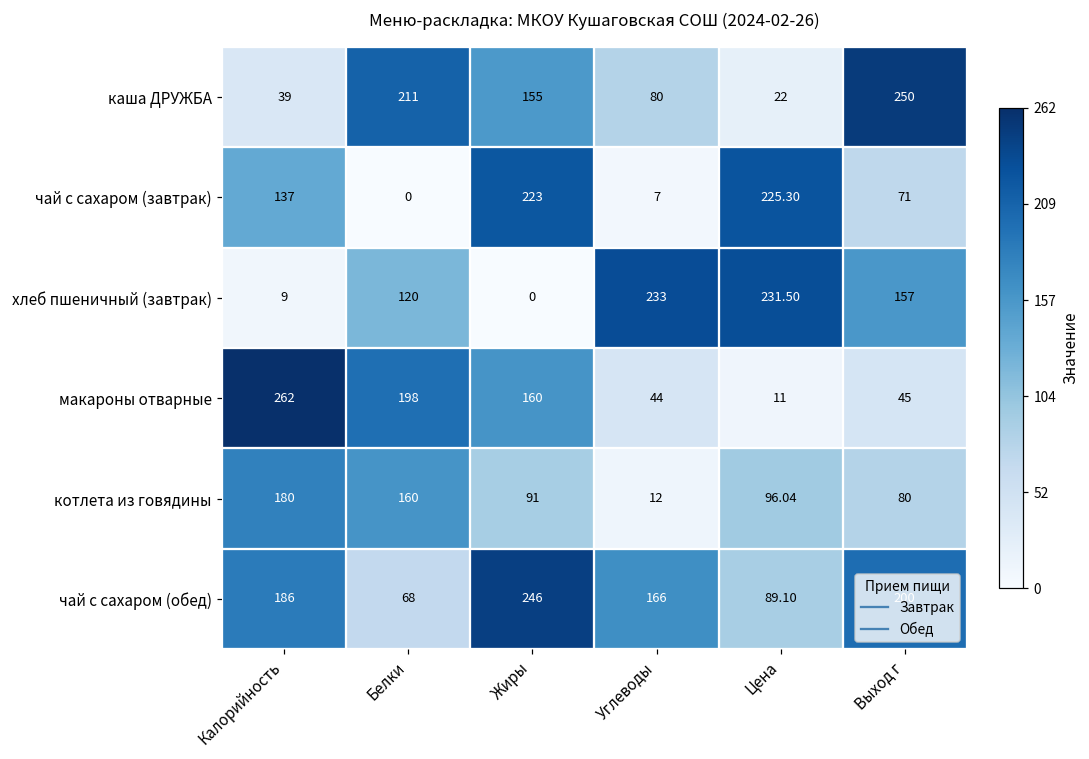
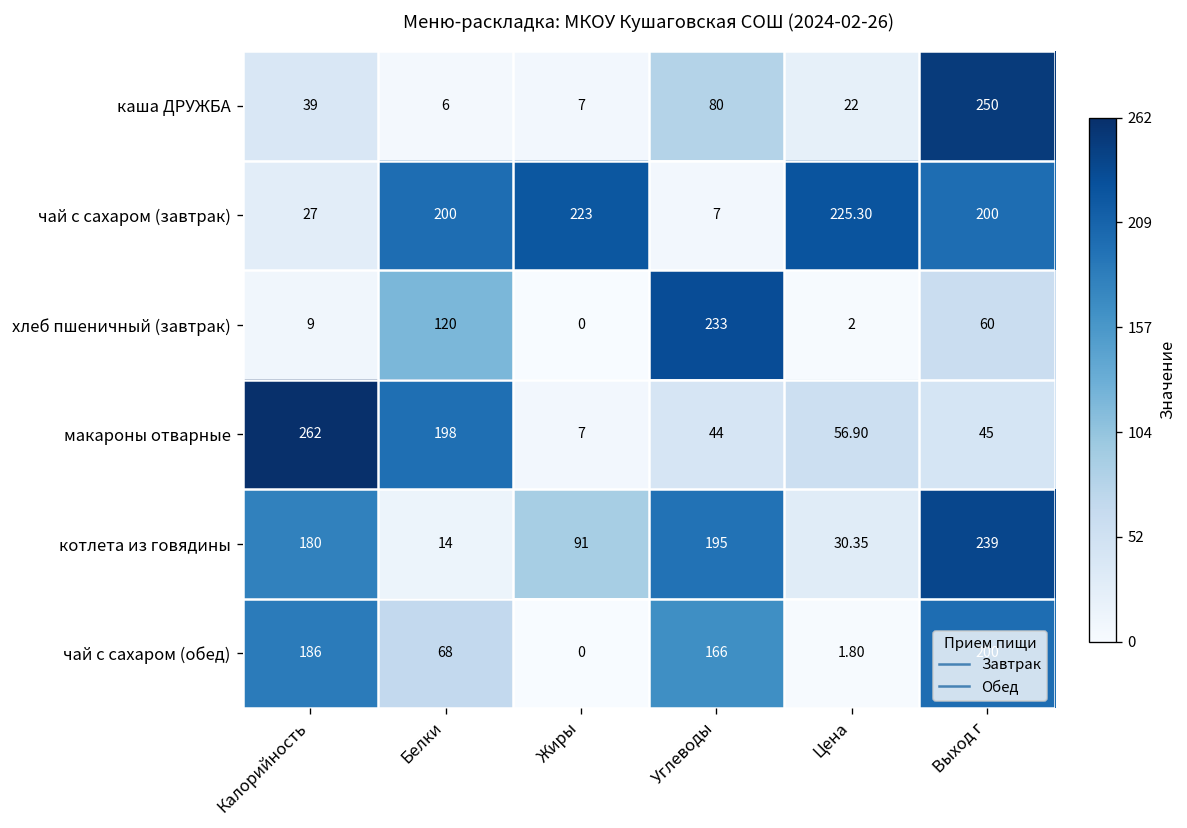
  {
    "каша ДРУЖБА": {
      "Калорийность": 39,
-     "Белки": 211,
-     "Жиры": 155,
+     "Белки": 6,
+     "Жиры": 7,
      "Углеводы": 80,
      "Цена": 22,
      "Выход г": 250
    },
    "чай с сахаром (завтрак)": {
-     "Калорийность": 137,
-     "Белки": 0,
+     "Калорийность": 27,
+     "Белки": 200,
      "Жиры": 223,
      "Углеводы": 7,
      "Цена": 225.30,
-     "Выход г": 71
+     "Выход г": 200
    },
    "хлеб пшеничный (завтрак)": {
      "Калорийность": 9,
      "Белки": 120,
      "Жиры": 0,
      "Углеводы": 233,
-     "Цена": 231.50,
-     "Выход г": 157
+     "Цена": 2,
+     "Выход г": 60
    },
    "макароны отварные": {
      "Калорийность": 262,
      "Белки": 198,
-     "Жиры": 160,
+     "Жиры": 7,
      "Углеводы": 44,
-     "Цена": 11,
+     "Цена": 56.90,
      "Выход г": 45
    },
    "котлета из говядины": {
      "Калорийность": 180,
-     "Белки": 160,
+     "Белки": 14,
      "Жиры": 91,
-     "Углеводы": 12,
-     "Цена": 96.04,
-     "Выход г": 80
+     "Углеводы": 195,
+     "Цена": 30.35,
+     "Выход г": 239
    },
    "чай с сахаром (обед)": {
      "Калорийность": 186,
      "Белки": 68,
-     "Жиры": 246,
+     "Жиры": 0,
      "Углеводы": 166,
-     "Цена": 89.10
+     "Цена": 1.80
    }
  }
